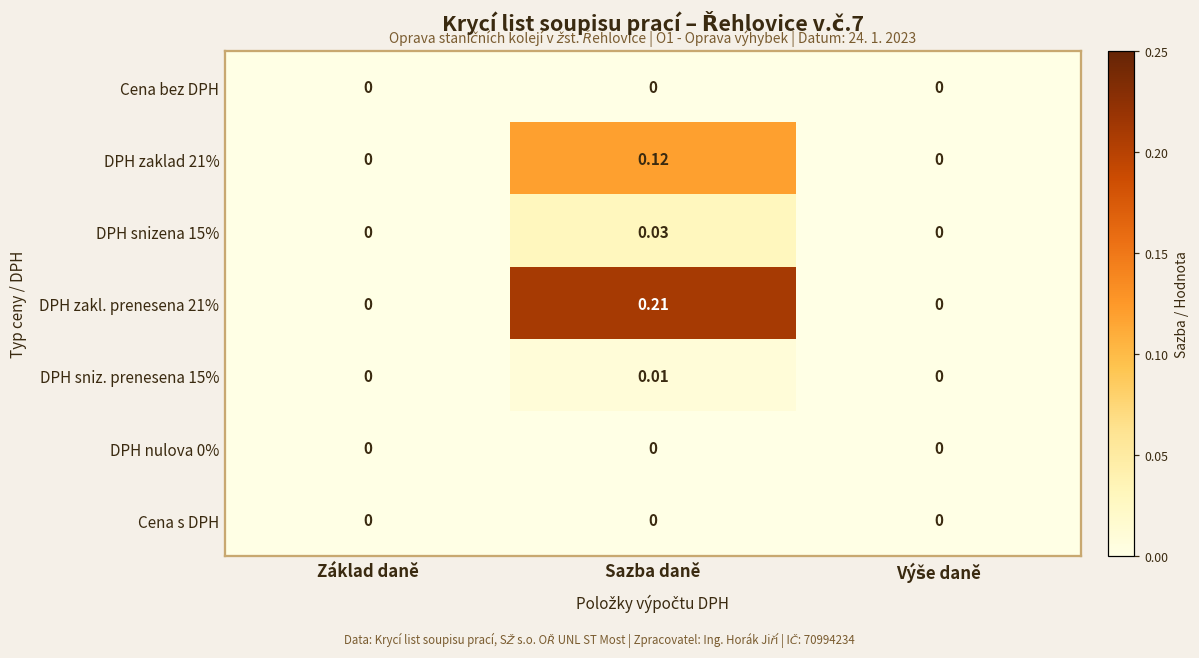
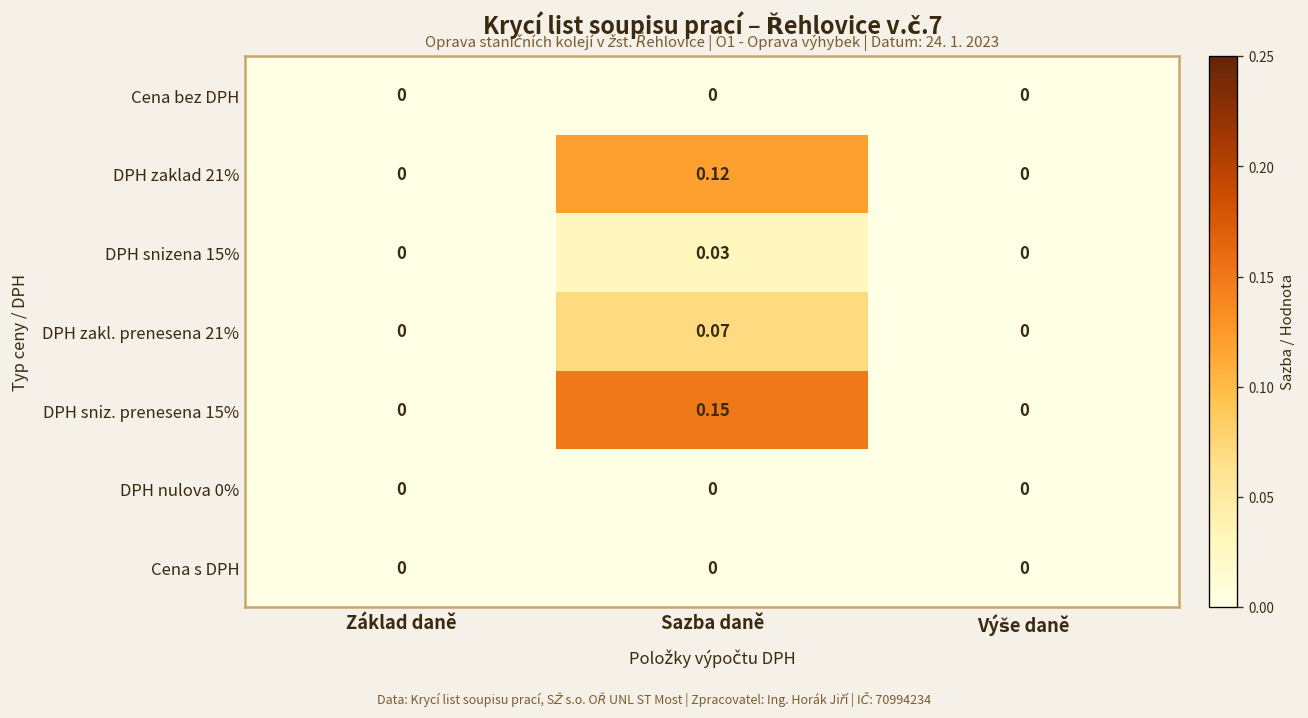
  {
    "Cena bez DPH": {
      "Základ daně": 0,
      "Sazba daně": 0,
      "Výše daně": 0
    },
    "DPH zaklad 21%": {
      "Základ daně": 0,
      "Sazba daně": 0.12,
      "Výše daně": 0
    },
    "DPH snizena 15%": {
      "Základ daně": 0,
      "Sazba daně": 0.03,
      "Výše daně": 0
    },
    "DPH zakl. prenesena 21%": {
      "Základ daně": 0,
-     "Sazba daně": 0.21,
+     "Sazba daně": 0.07,
      "Výše daně": 0
    },
    "DPH sniz. prenesena 15%": {
      "Základ daně": 0,
-     "Sazba daně": 0.01,
+     "Sazba daně": 0.15,
      "Výše daně": 0
    },
    "DPH nulova 0%": {
      "Základ daně": 0,
      "Sazba daně": 0,
      "Výše daně": 0
    },
    "Cena s DPH": {
      "Základ daně": 0,
      "Sazba daně": 0,
      "Výše daně": 0
    }
  }
